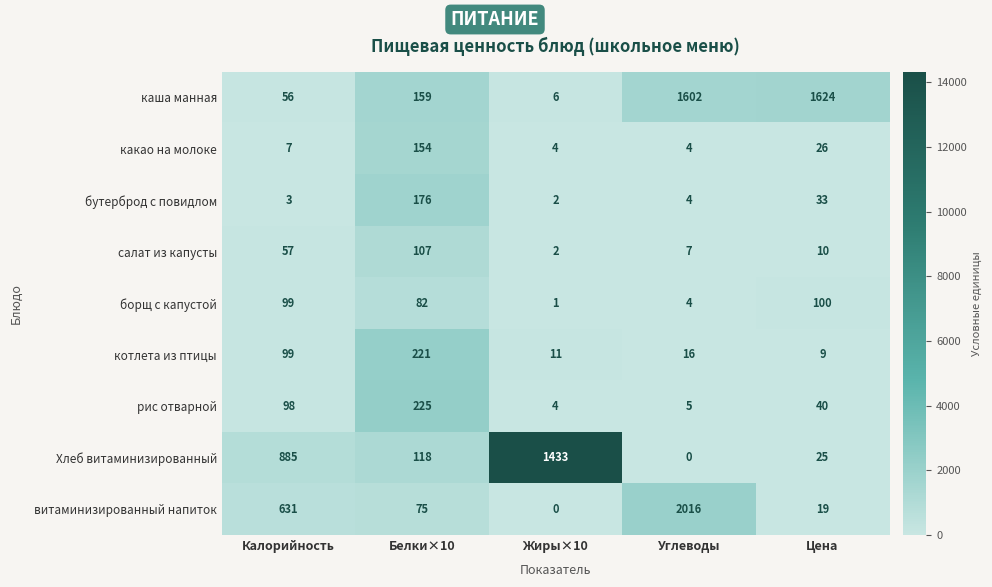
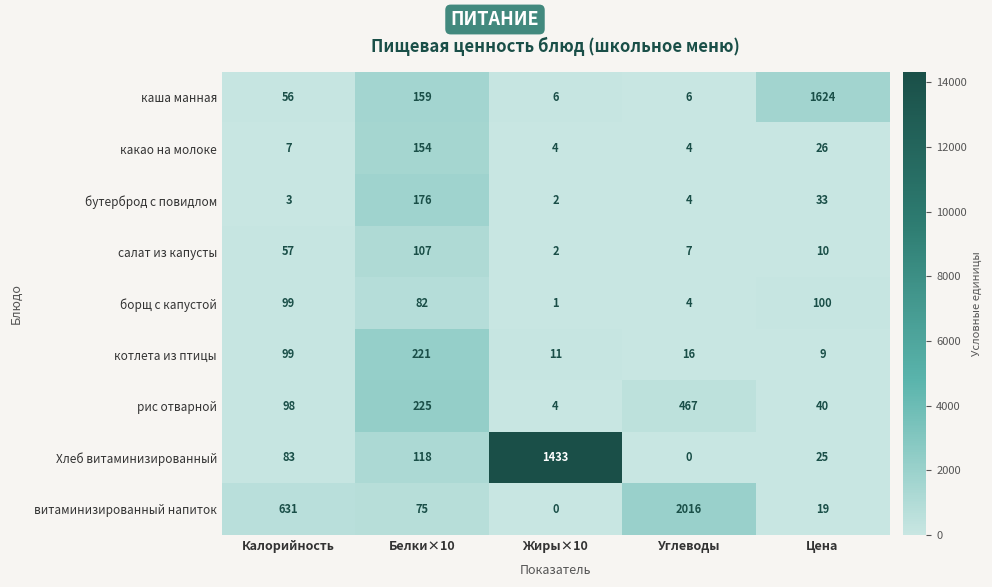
  {
    "каша манная": {
      "Калорийность": 56,
      "Белки×10": 159,
      "Жиры×10": 6,
-     "Углеводы": 1602,
+     "Углеводы": 6,
      "Цена": 1624
    },
    "какао на молоке": {
      "Калорийность": 7,
      "Белки×10": 154,
      "Жиры×10": 4,
      "Углеводы": 4,
      "Цена": 26
    },
    "бутерброд с повидлом": {
      "Калорийность": 3,
      "Белки×10": 176,
      "Жиры×10": 2,
      "Углеводы": 4,
      "Цена": 33
    },
    "салат из капусты": {
      "Калорийность": 57,
      "Белки×10": 107,
      "Жиры×10": 2,
      "Углеводы": 7,
      "Цена": 10
    },
    "борщ с капустой": {
      "Калорийность": 99,
      "Белки×10": 82,
      "Жиры×10": 1,
      "Углеводы": 4,
      "Цена": 100
    },
    "котлета из птицы": {
      "Калорийность": 99,
      "Белки×10": 221,
      "Жиры×10": 11,
      "Углеводы": 16,
      "Цена": 9
    },
    "рис отварной": {
      "Калорийность": 98,
      "Белки×10": 225,
      "Жиры×10": 4,
-     "Углеводы": 5,
+     "Углеводы": 467,
      "Цена": 40
    },
    "Хлеб витаминизированный": {
-     "Калорийность": 885,
+     "Калорийность": 83,
      "Белки×10": 118,
      "Жиры×10": 1433,
      "Углеводы": 0,
      "Цена": 25
    },
    "витаминизированный напиток": {
      "Калорийность": 631,
      "Белки×10": 75,
      "Жиры×10": 0,
      "Углеводы": 2016,
      "Цена": 19
    }
  }
